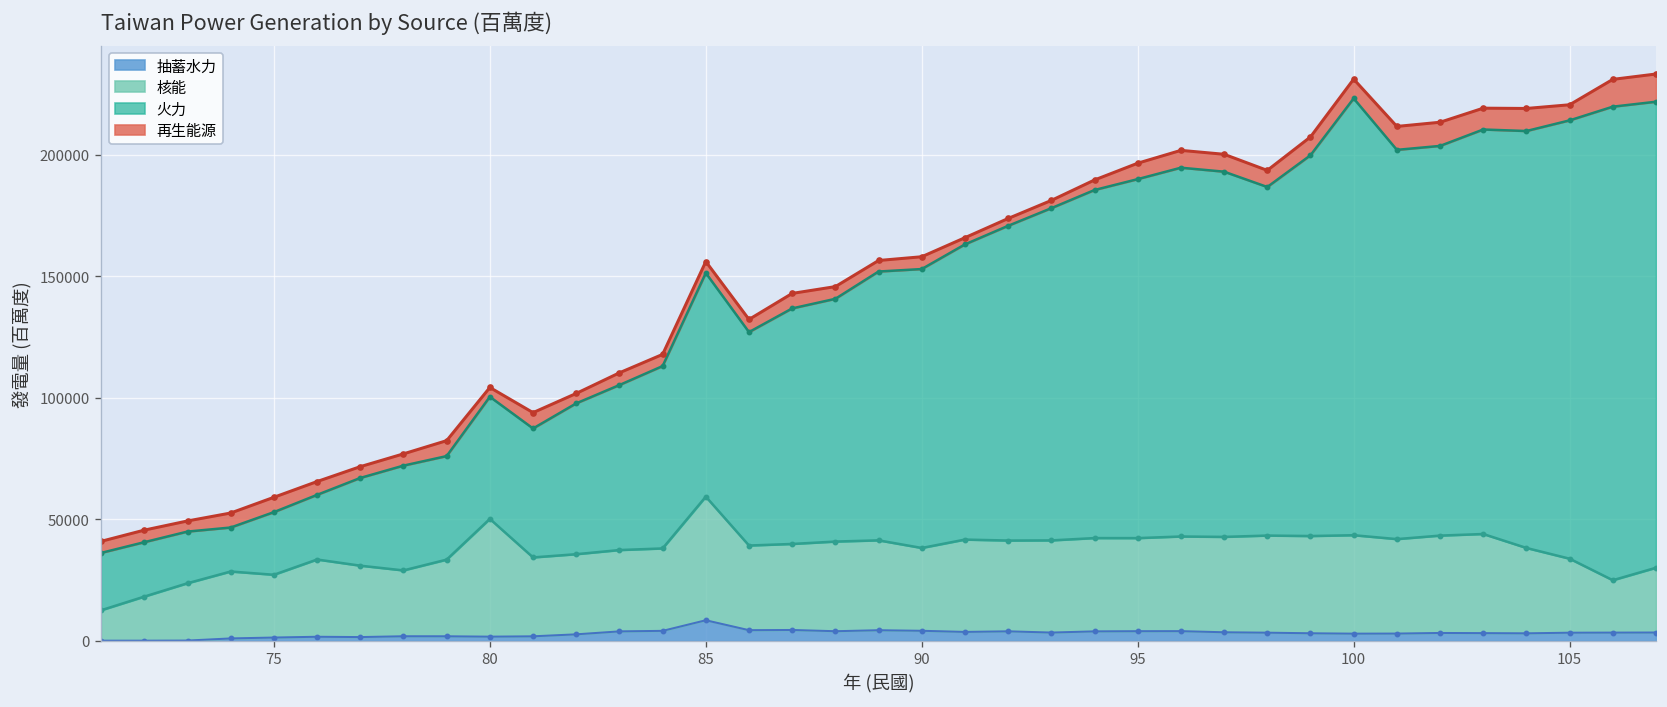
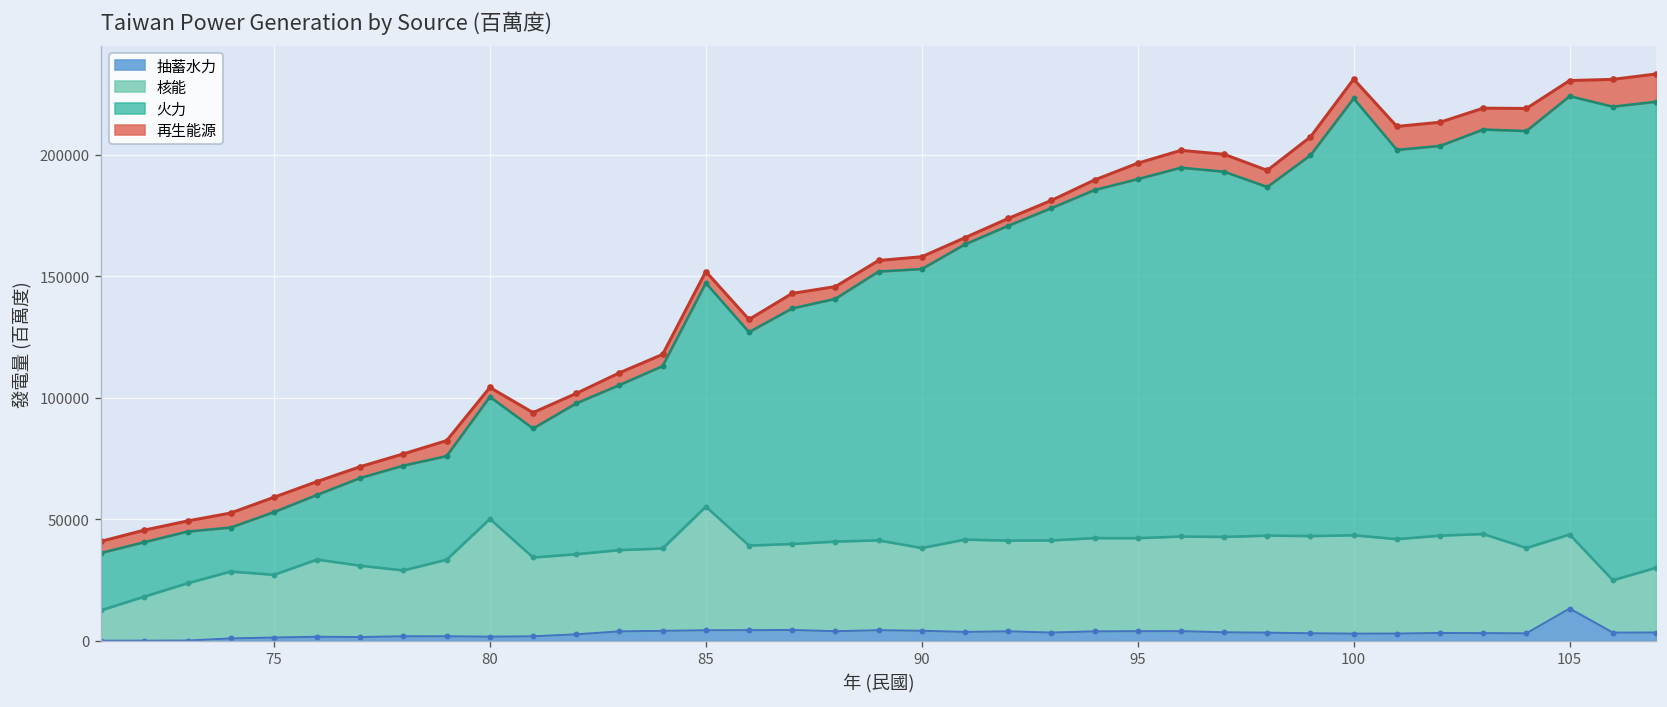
  {
    "抽蓄水力": {
      "75": 1000,
      "80": 2000,
-     "85": 8000,
+     "85": 4000,
      "90": 4000,
      "95": 4000,
      "100": 3000,
-     "105": 3000
+     "105": 13000
    },
    "核能": {
      "75": 26000,
      "80": 48000,
      "85": 51000,
      "90": 34000,
      "95": 38000,
      "100": 41000,
      "105": 30000
    },
    "火力": {
      "75": 26000,
      "80": 50000,
      "85": 92000,
      "90": 115000,
      "95": 148000,
      "100": 180000,
      "105": 180000
    },
    "再生能源": {
      "75": 6000,
      "80": 4000,
      "85": 5000,
      "90": 5000,
      "95": 7000,
      "100": 8000,
      "105": 6000
    }
  }
